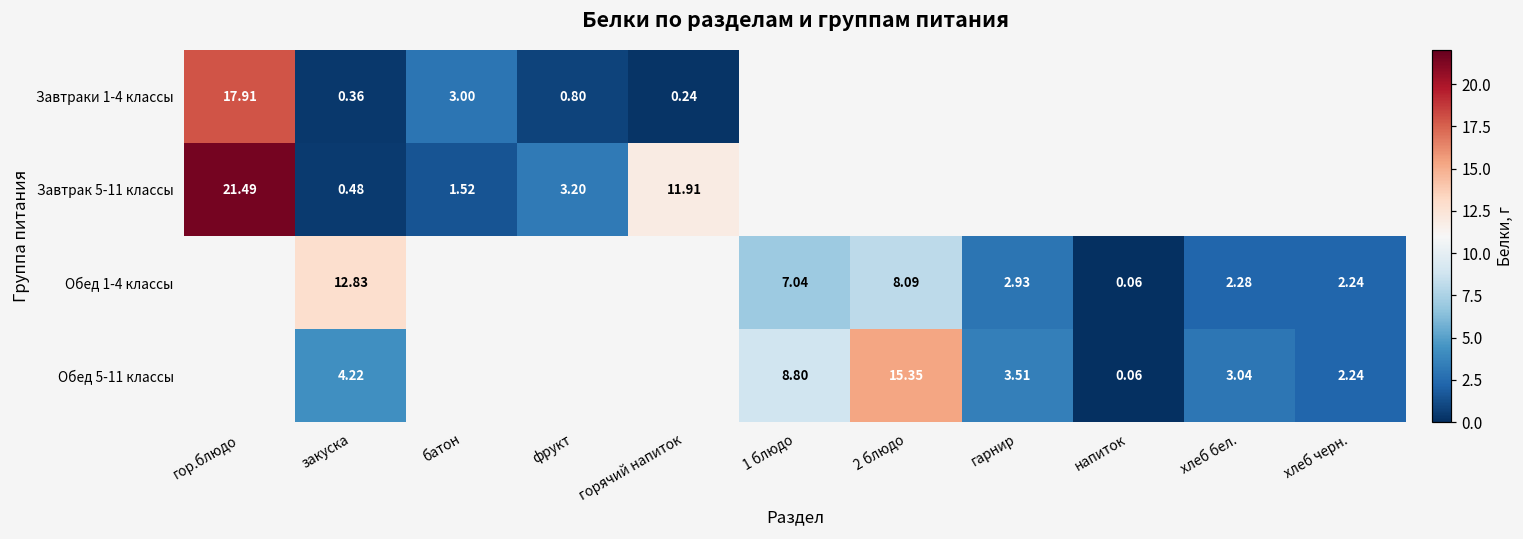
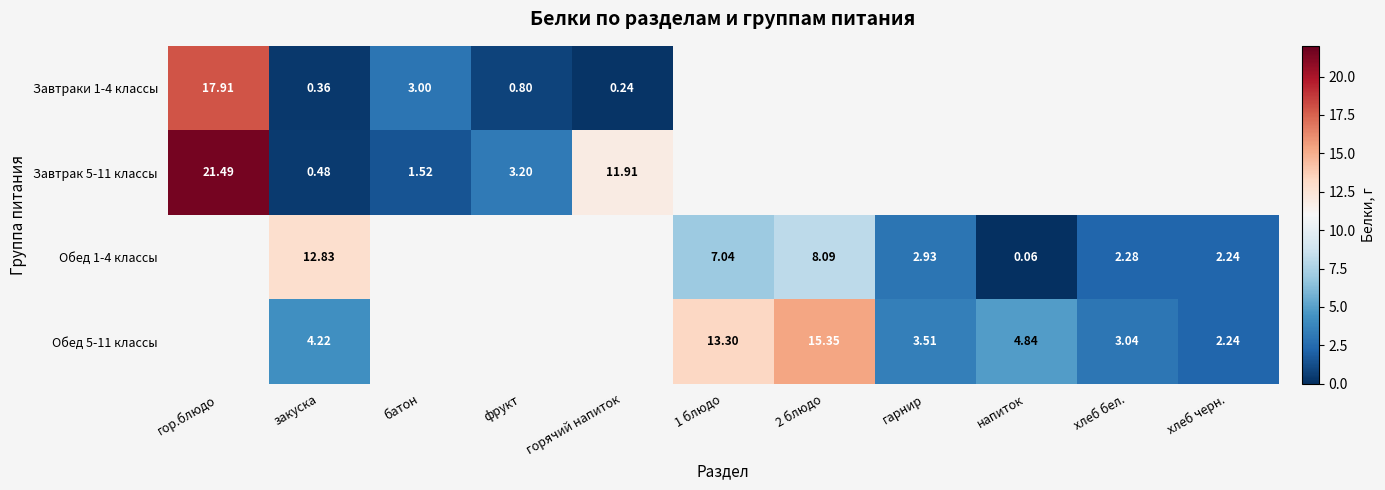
  {
    "Завтраки 1-4 классы": {
      "гор.блюдо": 17.91,
      "закуска": 0.36,
      "батон": 3.00,
      "фрукт": 0.80,
      "горячий напиток": 0.24
    },
    "Завтрак 5-11 классы": {
      "гор.блюдо": 21.49,
      "закуска": 0.48,
      "батон": 1.52,
      "фрукт": 3.20,
      "горячий напиток": 11.91
    },
    "Обед 1-4 классы": {
      "закуска": 12.83,
      "1 блюдо": 7.04,
      "2 блюдо": 8.09,
      "гарнир": 2.93,
      "напиток": 0.06,
      "хлеб бел.": 2.28,
      "хлеб черн.": 2.24
    },
    "Обед 5-11 классы": {
      "закуска": 4.22,
-     "1 блюдо": 8.80,
+     "1 блюдо": 13.30,
      "2 блюдо": 15.35,
      "гарнир": 3.51,
-     "напиток": 0.06,
+     "напиток": 4.84,
      "хлеб бел.": 3.04,
      "хлеб черн.": 2.24
    }
  }
